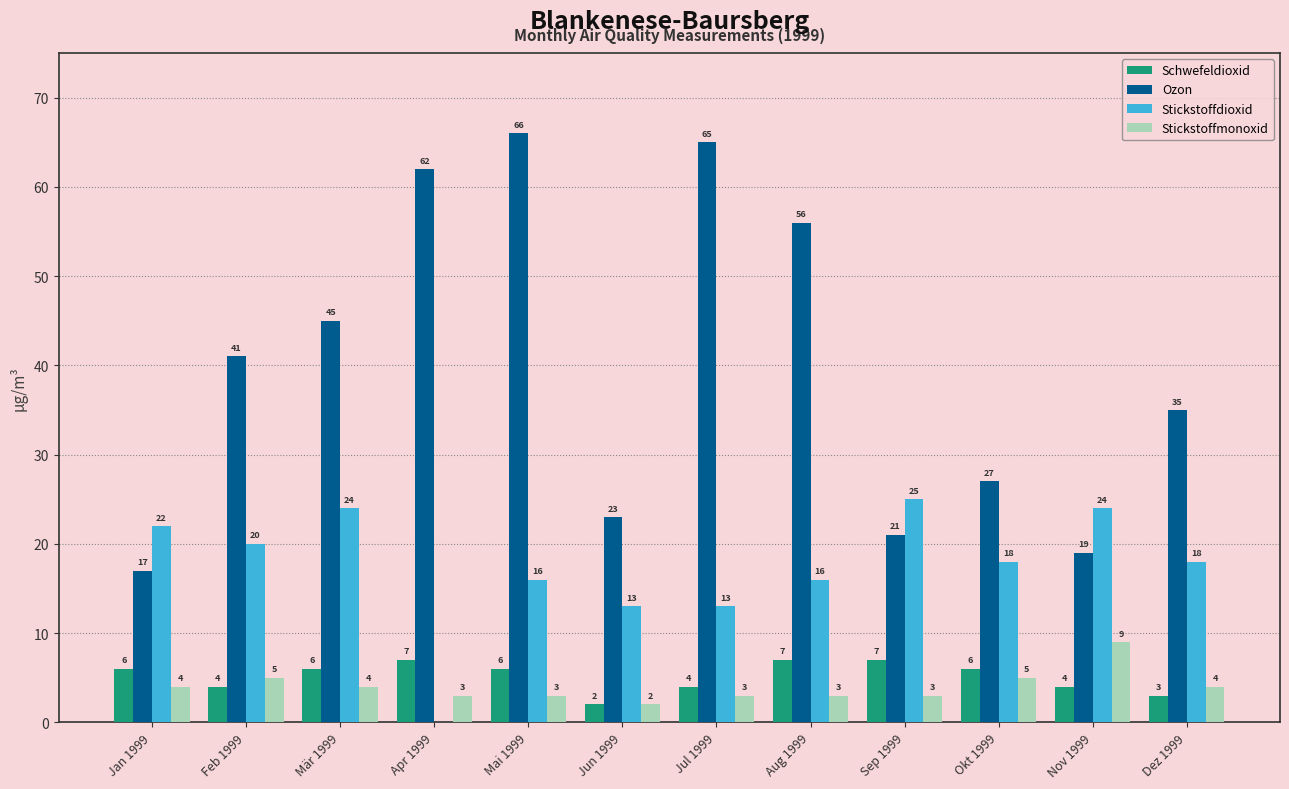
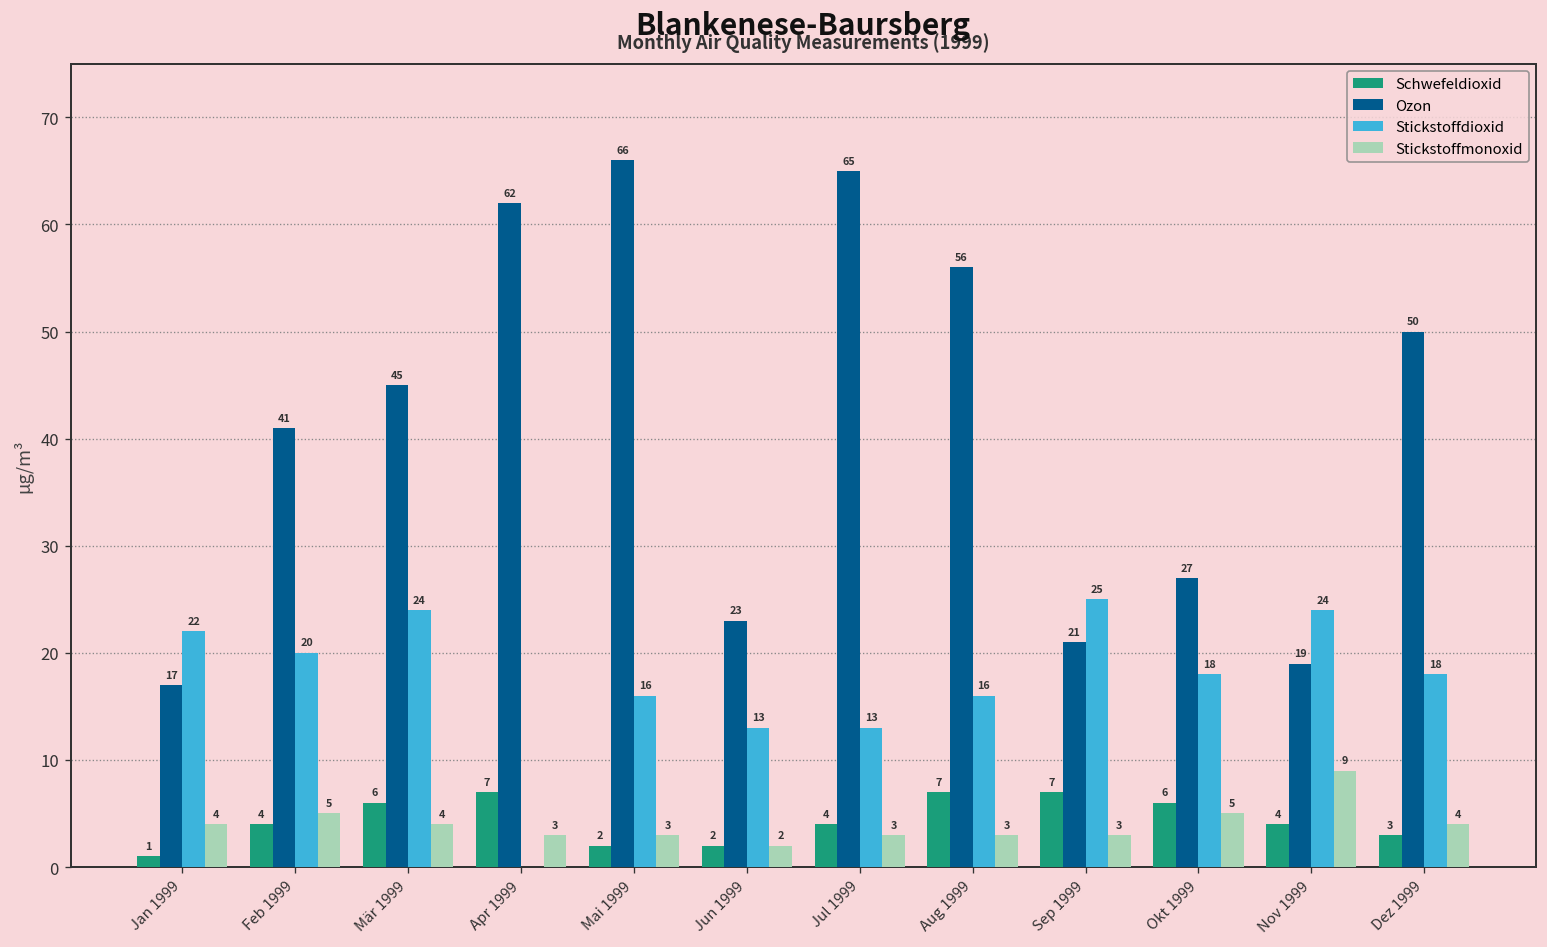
  {
    "Schwefeldioxid": {
-     "Jan 1999": 6,
+     "Jan 1999": 1,
      "Feb 1999": 4,
      "Mär 1999": 6,
      "Apr 1999": 7,
-     "Mai 1999": 6,
+     "Mai 1999": 2,
      "Jun 1999": 2,
      "Jul 1999": 4,
      "Aug 1999": 7,
      "Sep 1999": 7,
      "Okt 1999": 6,
      "Nov 1999": 4,
      "Dez 1999": 3
    },
    "Ozon": {
      "Jan 1999": 17,
      "Feb 1999": 41,
      "Mär 1999": 45,
      "Apr 1999": 62,
      "Mai 1999": 66,
      "Jun 1999": 23,
      "Jul 1999": 65,
      "Aug 1999": 56,
      "Sep 1999": 21,
      "Okt 1999": 27,
      "Nov 1999": 19,
-     "Dez 1999": 35
+     "Dez 1999": 50
    },
    "Stickstoffdioxid": {
      "Jan 1999": 22,
      "Feb 1999": 20,
      "Mär 1999": 24,
      "Mai 1999": 16,
      "Jun 1999": 13,
      "Jul 1999": 13,
      "Aug 1999": 16,
      "Sep 1999": 25,
      "Okt 1999": 18,
      "Nov 1999": 24,
      "Dez 1999": 18
    },
    "Stickstoffmonoxid": {
      "Jan 1999": 4,
      "Feb 1999": 5,
      "Mär 1999": 4,
      "Apr 1999": 3,
      "Mai 1999": 3,
      "Jun 1999": 2,
      "Jul 1999": 3,
      "Aug 1999": 3,
      "Sep 1999": 3,
      "Okt 1999": 5,
      "Nov 1999": 9,
      "Dez 1999": 4
    }
  }
